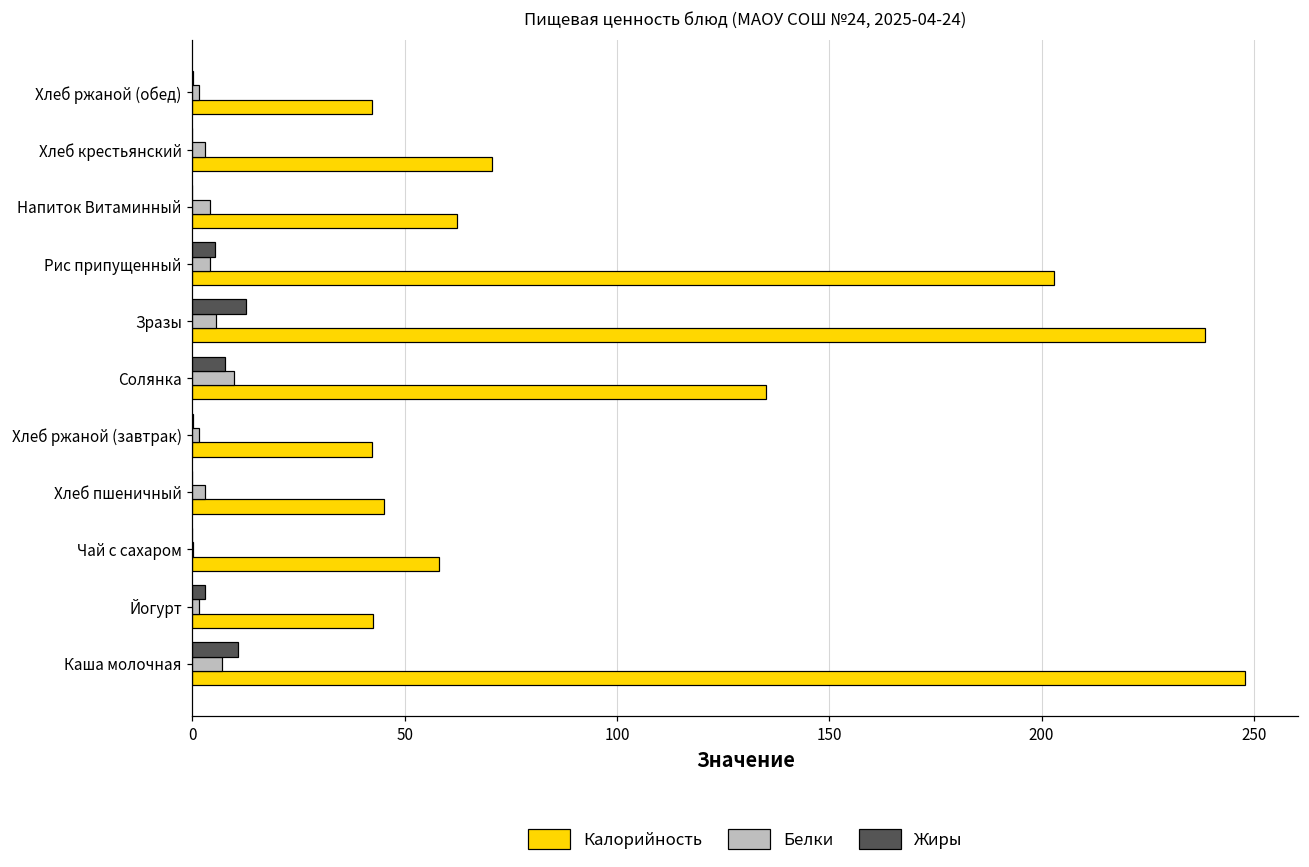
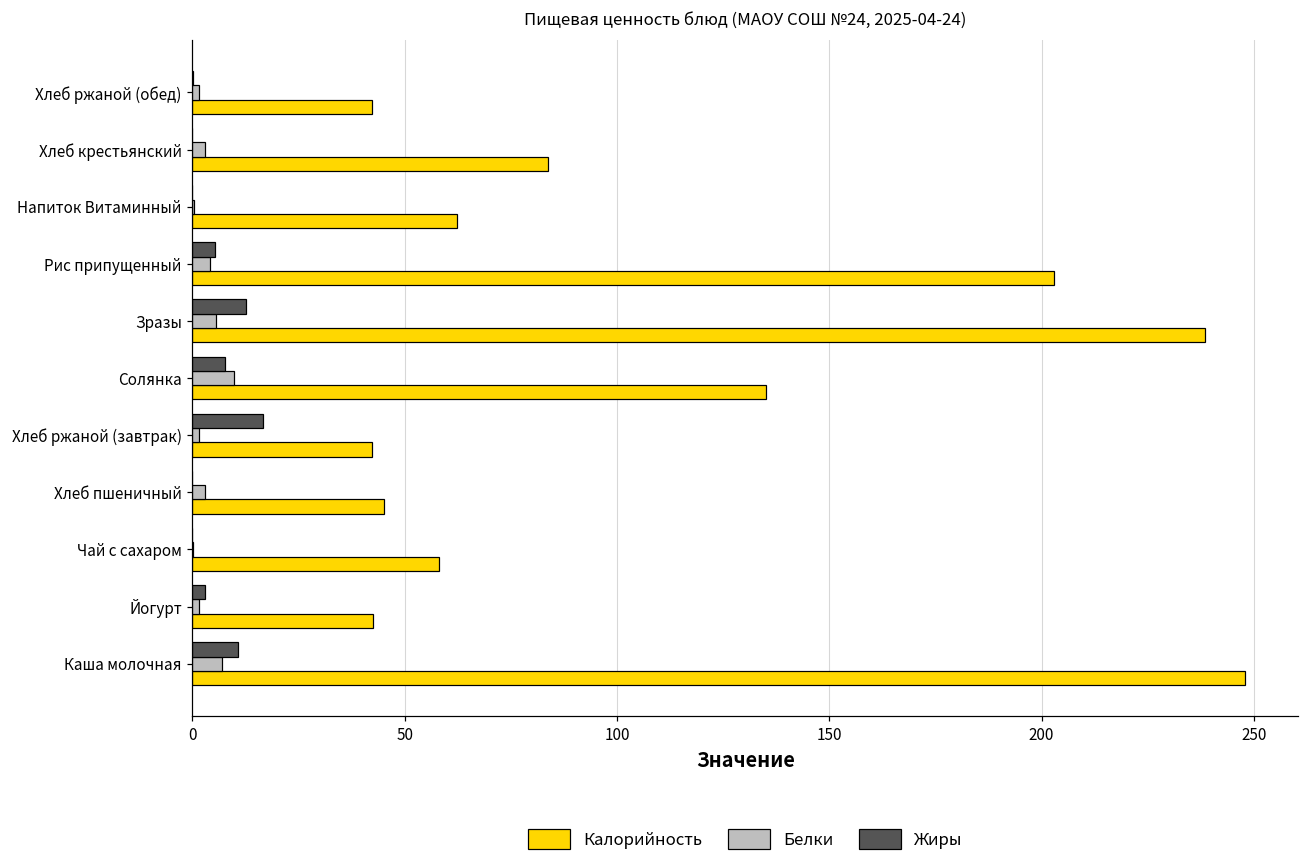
  {
    "Калорийность": {
      "Хлеб ржаной (обед)": 42,
-     "Хлеб крестьянский": 71,
+     "Хлеб крестьянский": 84,
      "Напиток Витаминный": 62,
      "Рис припущенный": 203,
      "Зразы": 239,
      "Солянка": 135,
      "Хлеб ржаной (завтрак)": 42,
      "Хлеб пшеничный": 45,
      "Чай с сахаром": 58,
      "Йогурт": 43,
      "Каша молочная": 248
    },
    "Белки": {
      "Хлеб ржаной (обед)": 2,
      "Хлеб крестьянский": 3,
-     "Напиток Витаминный": 4,
+     "Напиток Витаминный": 0,
      "Рис припущенный": 4,
      "Зразы": 6,
      "Солянка": 10,
      "Хлеб ржаной (завтрак)": 2,
      "Хлеб пшеничный": 3,
      "Йогурт": 2,
      "Каша молочная": 7
    },
    "Жиры": {
      "Хлеб крестьянский": 0,
      "Напиток Витаминный": 0,
      "Рис припущенный": 5,
      "Зразы": 13,
      "Солянка": 8,
-     "Хлеб ржаной (завтрак)": 0,
+     "Хлеб ржаной (завтрак)": 17,
      "Хлеб пшеничный": 0,
      "Чай с сахаром": 0,
      "Йогурт": 3,
      "Каша молочная": 11
    }
  }
